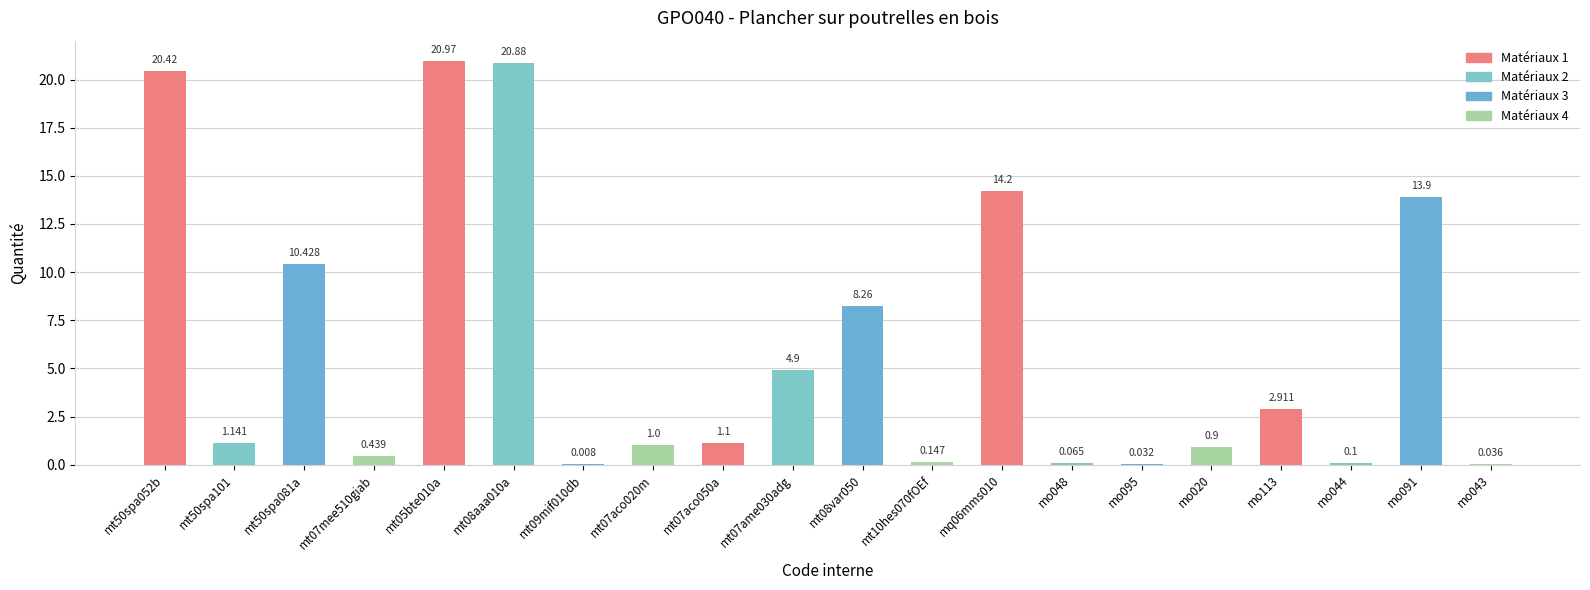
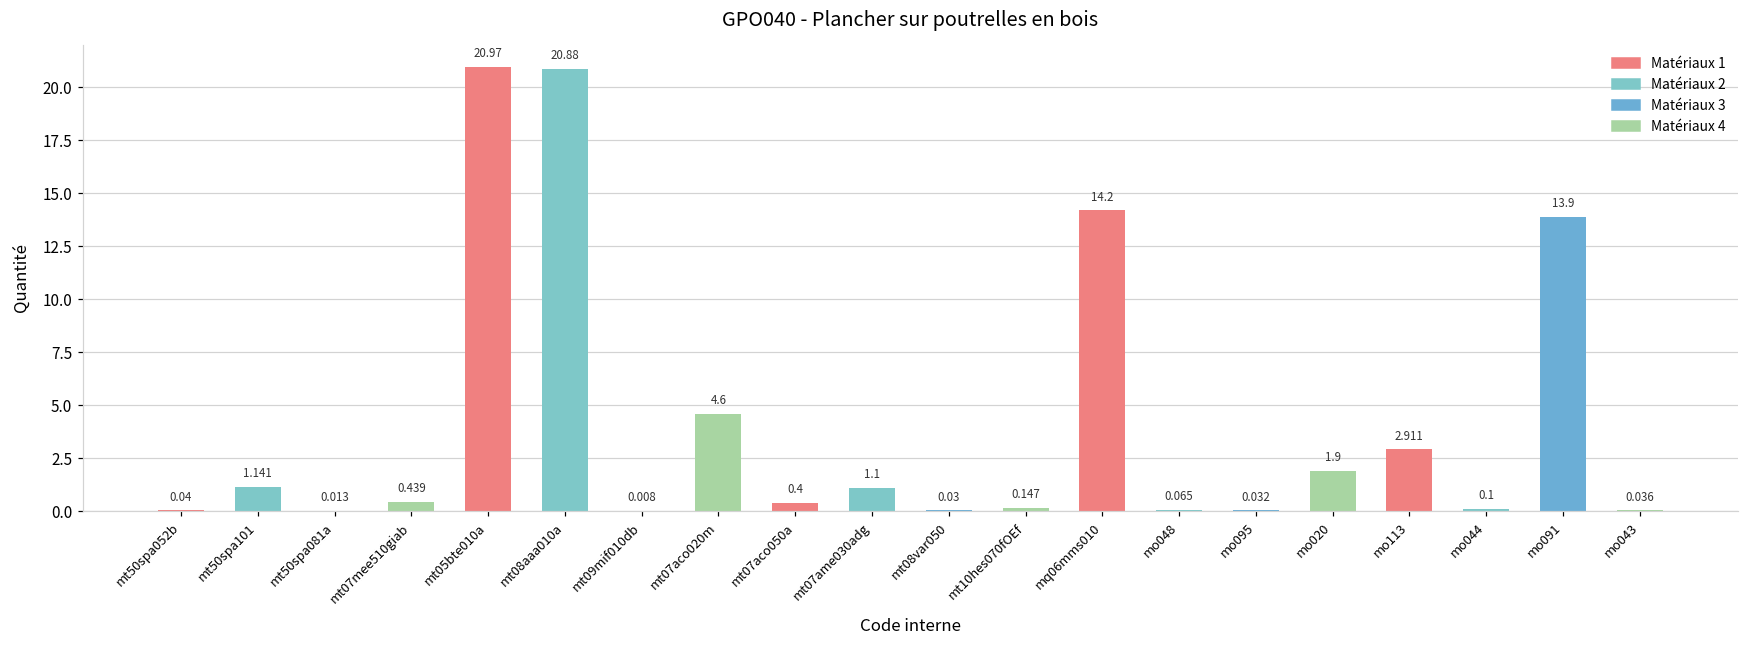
  {
-   "mt50spa052b": 20.42,
+   "mt50spa052b": 0.04,
    "mt50spa101": 1.141,
-   "mt50spa081a": 10.428,
+   "mt50spa081a": 0.013,
    "mt07mee510giab": 0.439,
    "mt05bte010a": 20.97,
    "mt08aaa010a": 20.88,
    "mt09mif010db": 0.008,
-   "mt07aco020m": 1.0,
-   "mt07aco050a": 1.1,
-   "mt07ame030adg": 4.9,
-   "mt08var050": 8.26,
+   "mt07aco020m": 4.6,
+   "mt07aco050a": 0.4,
+   "mt07ame030adg": 1.1,
+   "mt08var050": 0.03,
    "mt10hes070fOEf": 0.147,
    "mq06mms010": 14.2,
    "mo048": 0.065,
    "mo095": 0.032,
-   "mo020": 0.9,
+   "mo020": 1.9,
    "mo113": 2.911,
    "mo044": 0.1,
    "mo091": 13.9,
    "mo043": 0.036
  }
